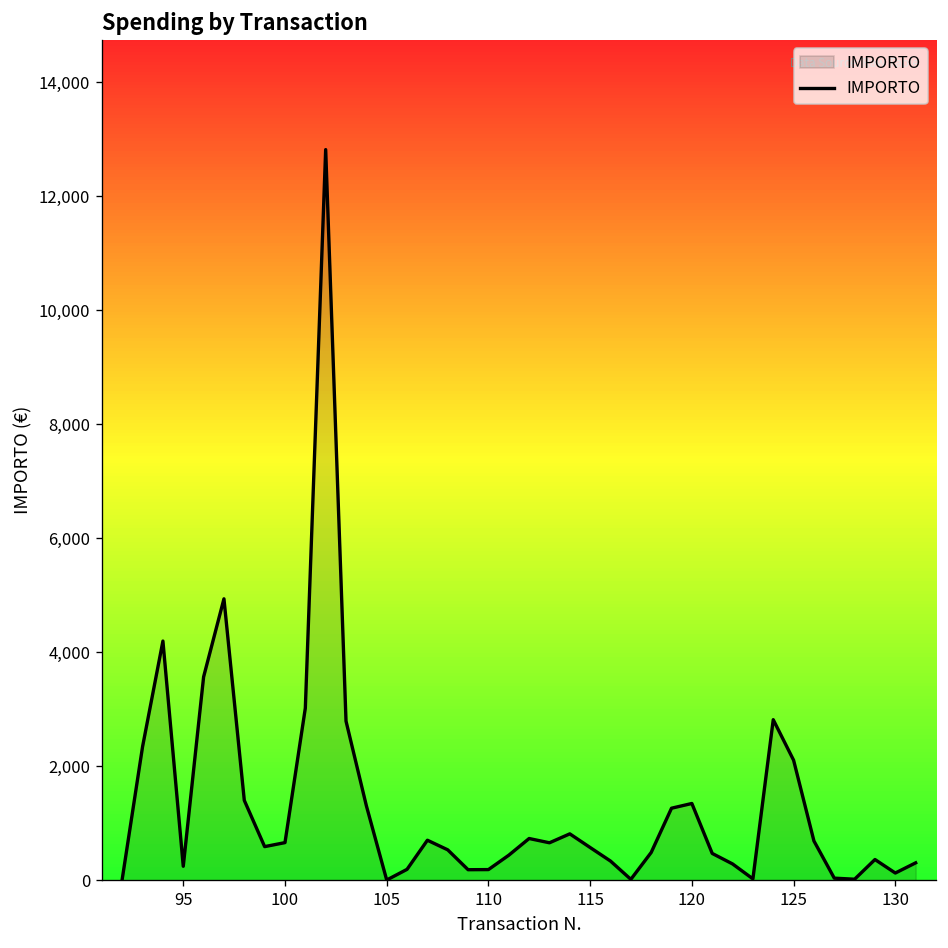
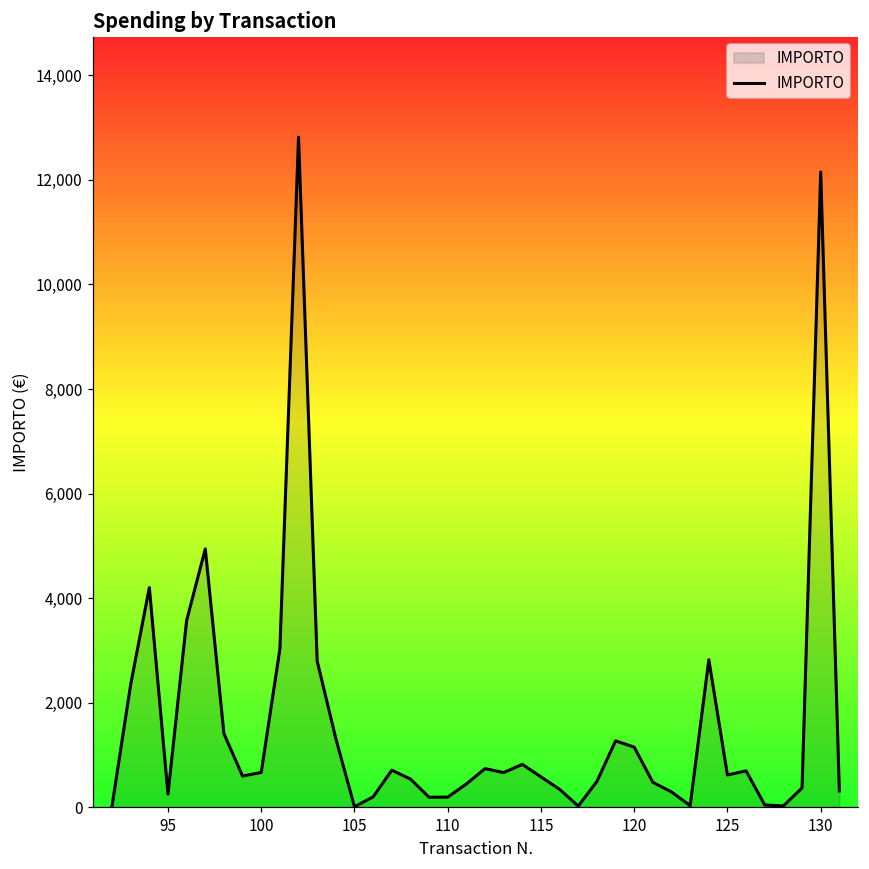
  {
    "95": "200",
    "100": "700",
    "105": "0",
    "110": "200",
    "115": "600",
-   "120": "1,400",
-   "125": "2,100",
-   "130": "100"
+   "120": "1,100",
+   "125": "600",
+   "130": "12,200"
  }
